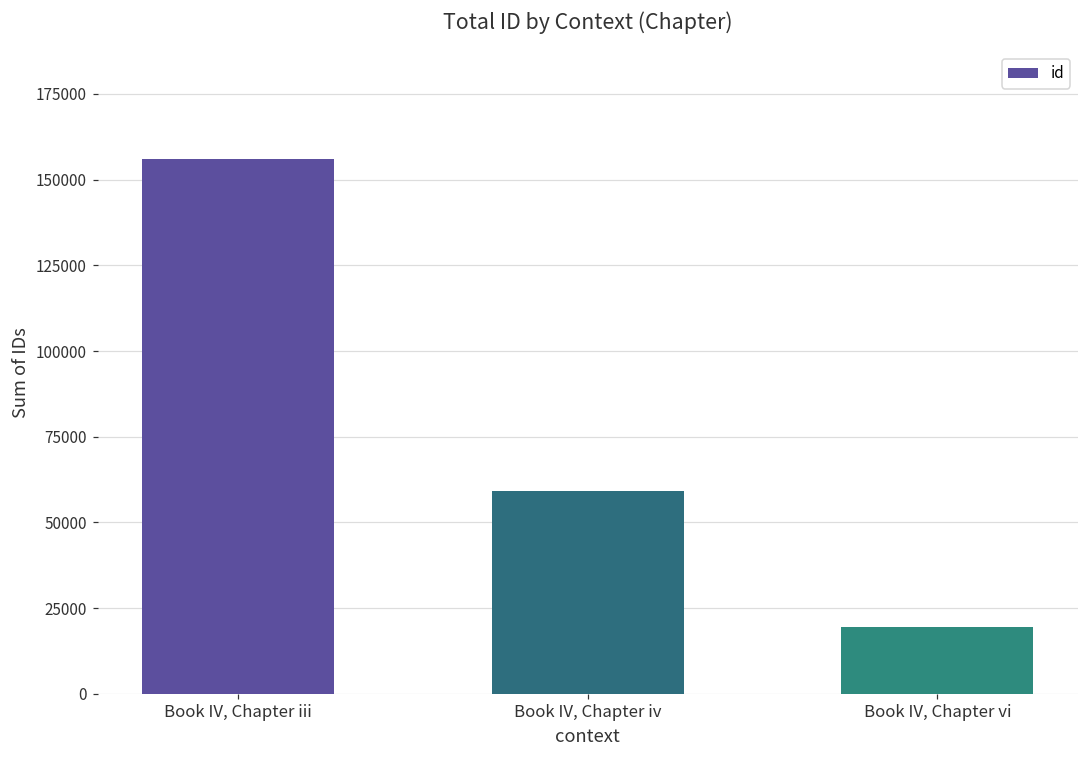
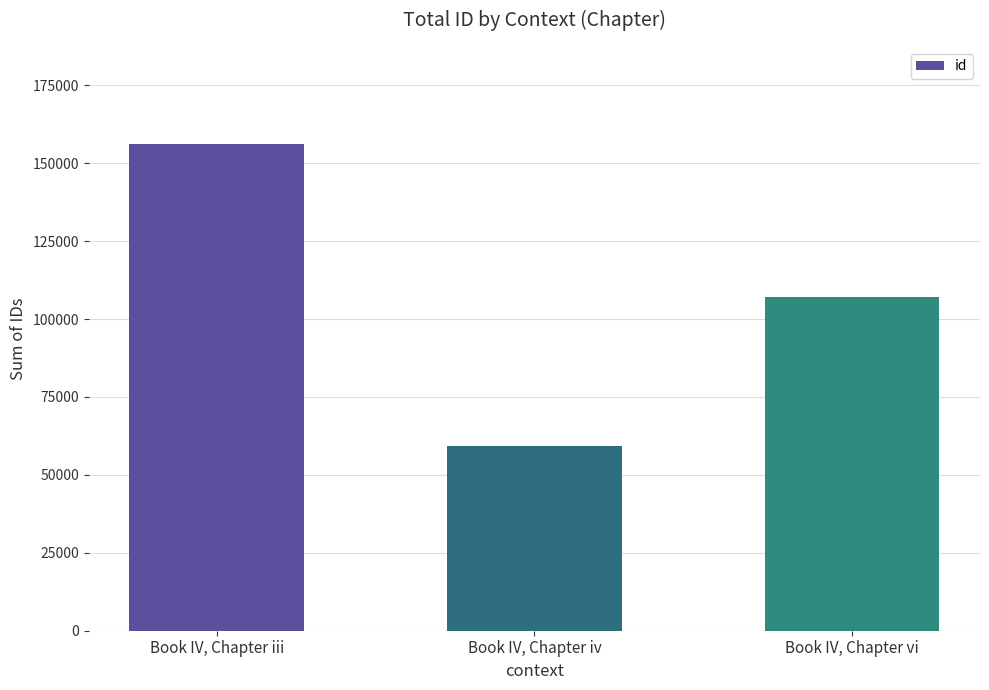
  {
    "Book IV, Chapter iii": 156000,
    "Book IV, Chapter iv": 59000,
-   "Book IV, Chapter vi": 20000
+   "Book IV, Chapter vi": 107000
  }
